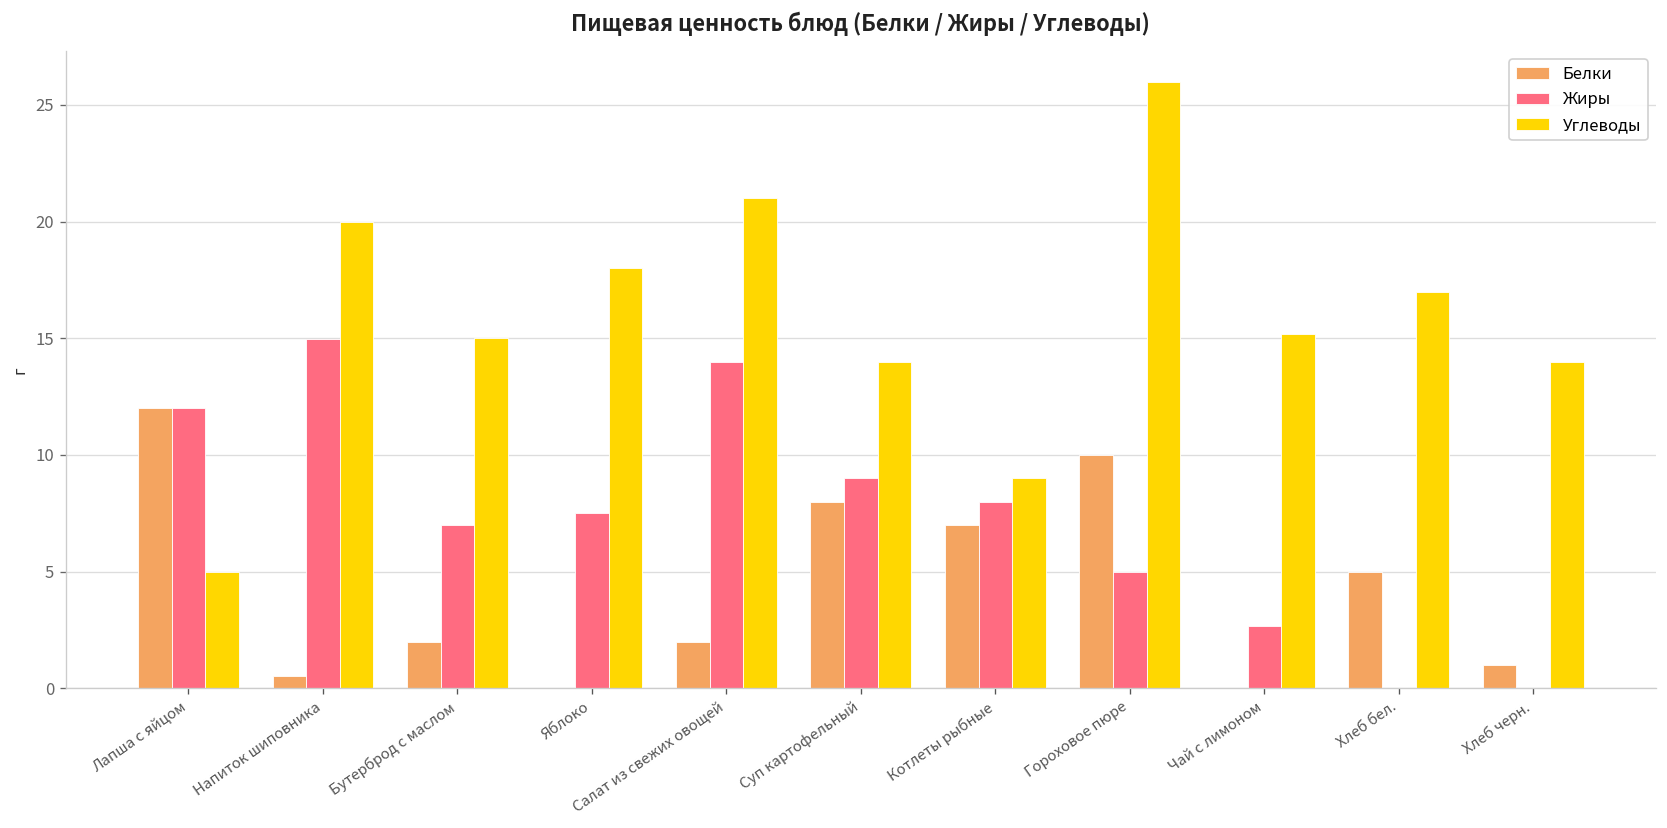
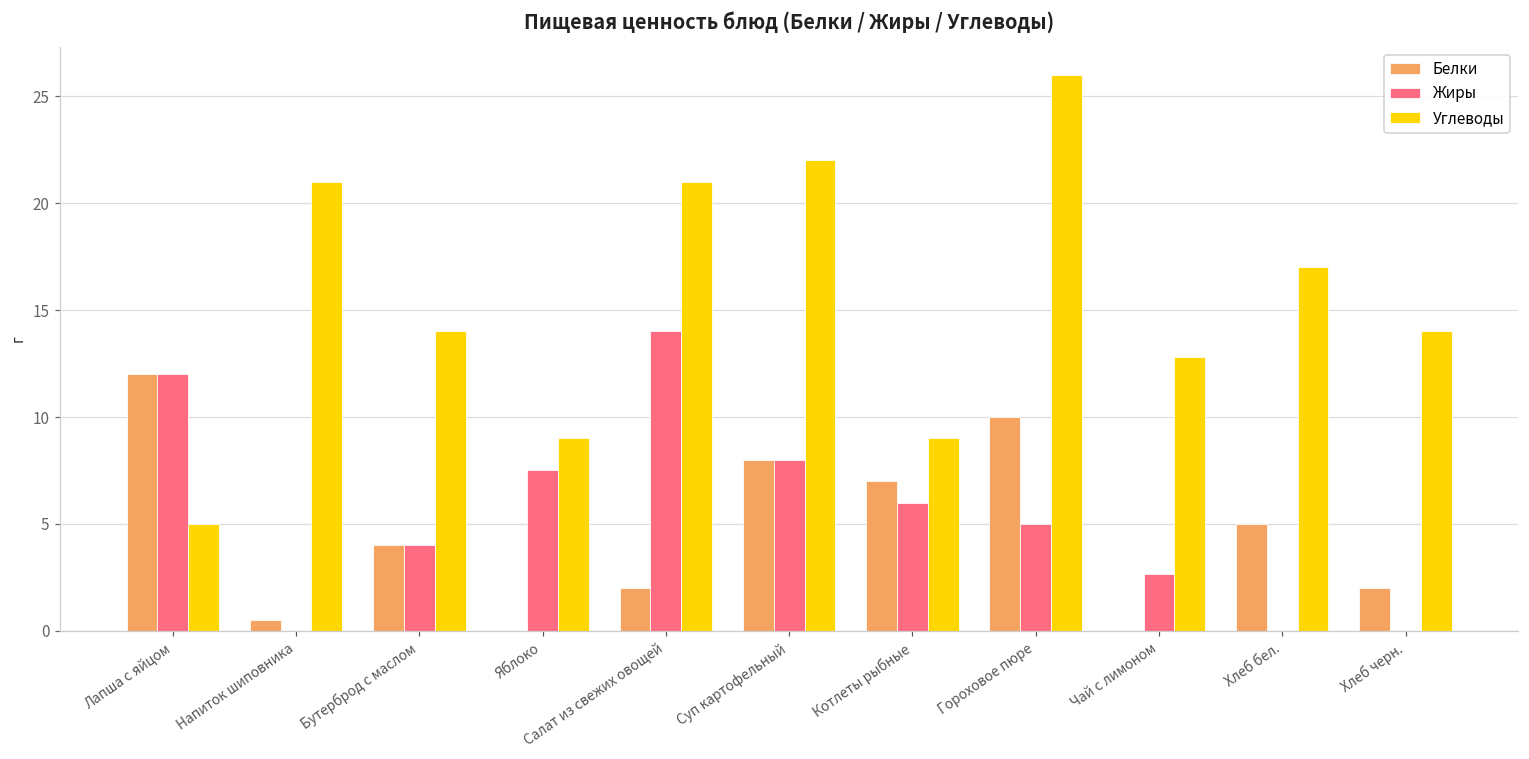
  {
    "Белки": {
      "Лапша с яйцом": 12,
      "Напиток шиповника": 0.5,
-     "Бутерброд с маслом": 2,
+     "Бутерброд с маслом": 4,
      "Яблоко": 0,
      "Салат из свежих овощей": 2,
      "Суп картофельный": 8,
      "Котлеты рыбные": 7,
      "Гороховое пюре": 10,
      "Чай с лимоном": 0,
      "Хлеб бел.": 5,
-     "Хлеб черн.": 1
+     "Хлеб черн.": 2
    },
    "Жиры": {
      "Лапша с яйцом": 12.0,
-     "Напиток шиповника": 15.0,
-     "Бутерброд с маслом": 7,
+     "Напиток шиповника": 0.0,
+     "Бутерброд с маслом": 4,
      "Яблоко": 7.5,
      "Салат из свежих овощей": 14.0,
-     "Суп картофельный": 9,
-     "Котлеты рыбные": 8,
+     "Суп картофельный": 8,
+     "Котлеты рыбные": 6,
      "Гороховое пюре": 5.0,
      "Чай с лимоном": 2.7,
      "Хлеб бел.": 0.0,
      "Хлеб черн.": 0.0
    },
    "Углеводы": {
      "Лапша с яйцом": 5.0,
-     "Напиток шиповника": 20,
-     "Бутерброд с маслом": 15,
-     "Яблоко": 18,
+     "Напиток шиповника": 21,
+     "Бутерброд с маслом": 14,
+     "Яблоко": 9,
      "Салат из свежих овощей": 21.0,
-     "Суп картофельный": 14,
+     "Суп картофельный": 22,
      "Котлеты рыбные": 9.0,
      "Гороховое пюре": 26.0,
-     "Чай с лимоном": 15.2,
+     "Чай с лимоном": 12.8,
      "Хлеб бел.": 17.0,
      "Хлеб черн.": 14.0
    }
  }
